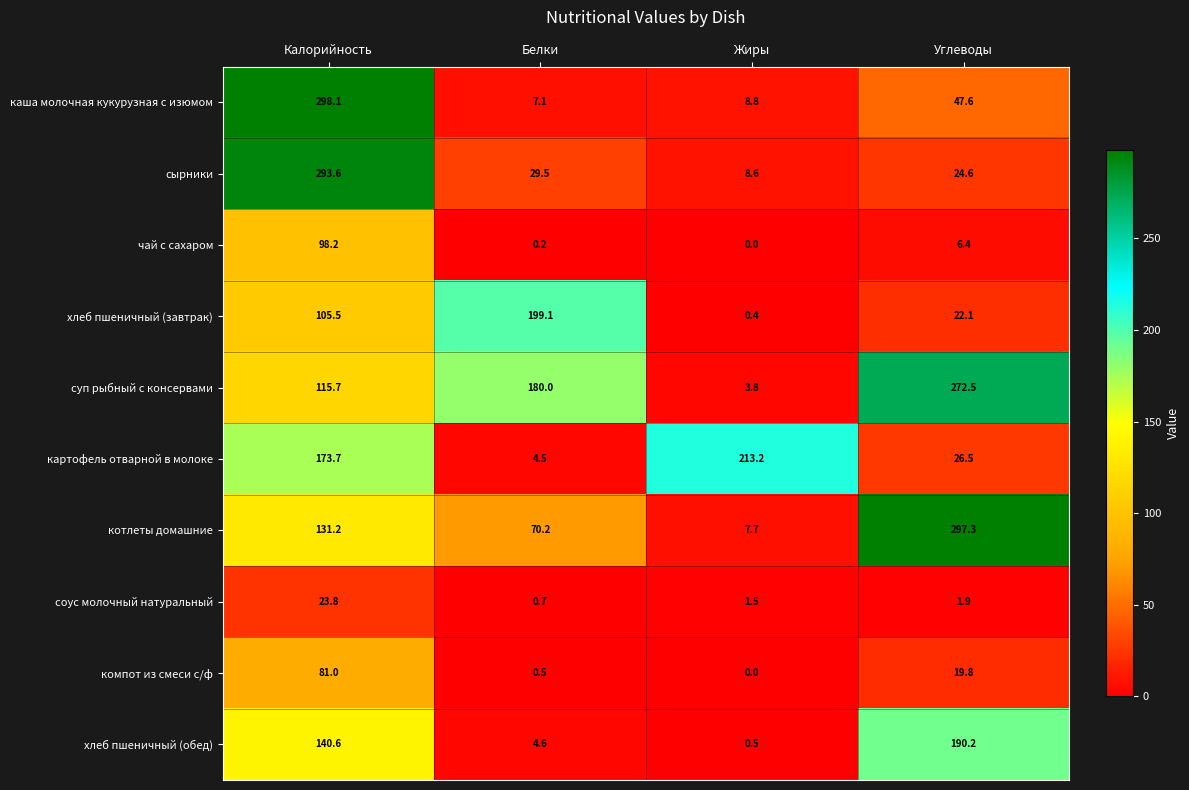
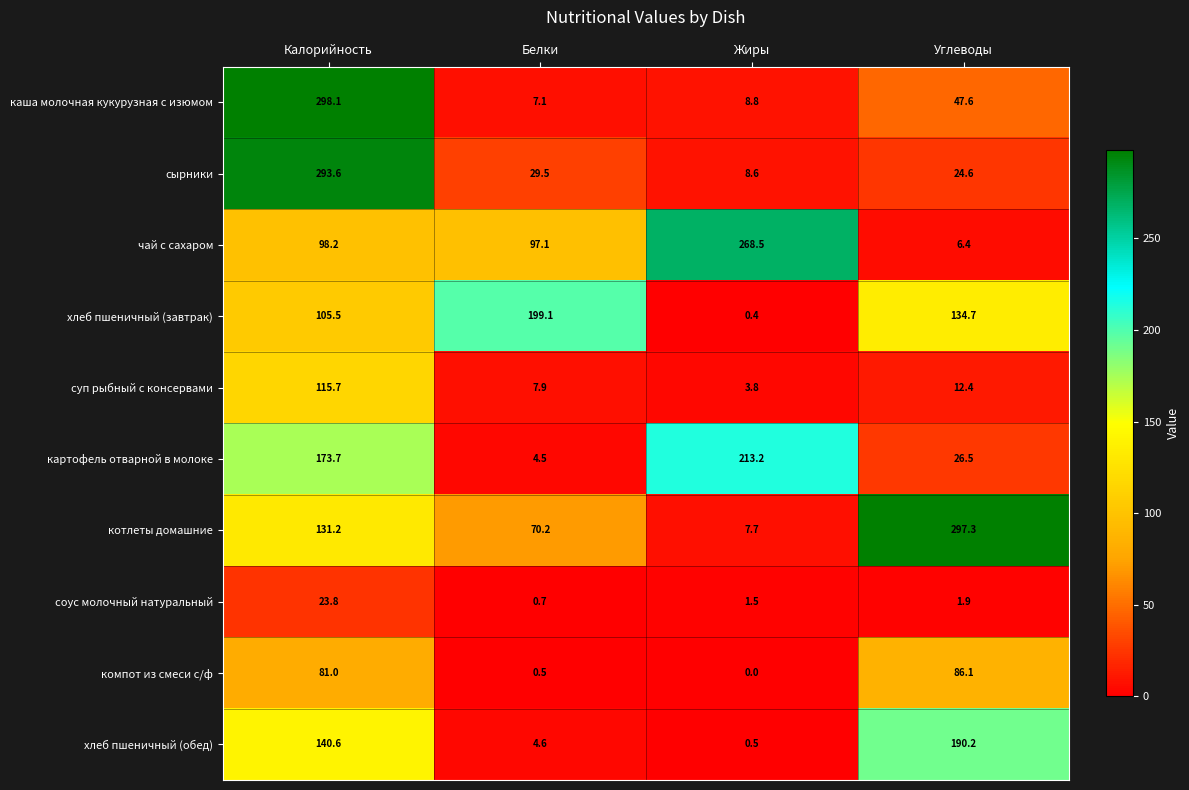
  {
    "каша молочная кукурузная с изюмом": {
      "Калорийность": 298.1,
      "Белки": 7.1,
      "Жиры": 8.8,
      "Углеводы": 47.6
    },
    "сырники": {
      "Калорийность": 293.6,
      "Белки": 29.5,
      "Жиры": 8.6,
      "Углеводы": 24.6
    },
    "чай с сахаром": {
      "Калорийность": 98.2,
-     "Белки": 0.2,
-     "Жиры": 0.0,
+     "Белки": 97.1,
+     "Жиры": 268.5,
      "Углеводы": 6.4
    },
    "хлеб пшеничный (завтрак)": {
      "Калорийность": 105.5,
      "Белки": 199.1,
      "Жиры": 0.4,
-     "Углеводы": 22.1
+     "Углеводы": 134.7
    },
    "суп рыбный с консервами": {
      "Калорийность": 115.7,
-     "Белки": 180.0,
+     "Белки": 7.9,
      "Жиры": 3.8,
-     "Углеводы": 272.5
+     "Углеводы": 12.4
    },
    "картофель отварной в молоке": {
      "Калорийность": 173.7,
      "Белки": 4.5,
      "Жиры": 213.2,
      "Углеводы": 26.5
    },
    "котлеты домашние": {
      "Калорийность": 131.2,
      "Белки": 70.2,
      "Жиры": 7.7,
      "Углеводы": 297.3
    },
    "соус молочный натуральный": {
      "Калорийность": 23.8,
      "Белки": 0.7,
      "Жиры": 1.5,
      "Углеводы": 1.9
    },
    "компот из смеси с/ф": {
      "Калорийность": 81.0,
      "Белки": 0.5,
      "Жиры": 0.0,
-     "Углеводы": 19.8
+     "Углеводы": 86.1
    },
    "хлеб пшеничный (обед)": {
      "Калорийность": 140.6,
      "Белки": 4.6,
      "Жиры": 0.5,
      "Углеводы": 190.2
    }
  }
